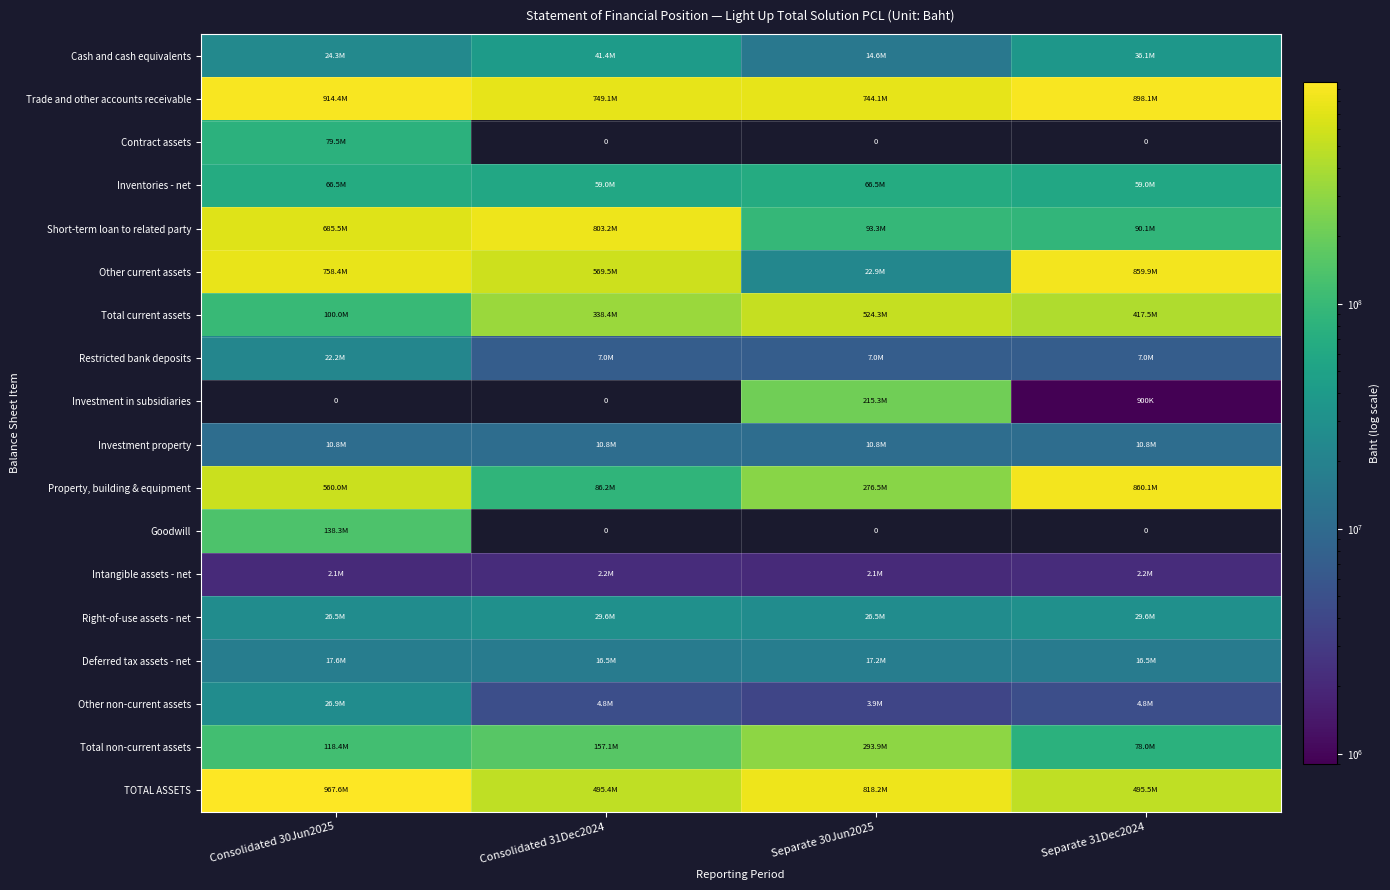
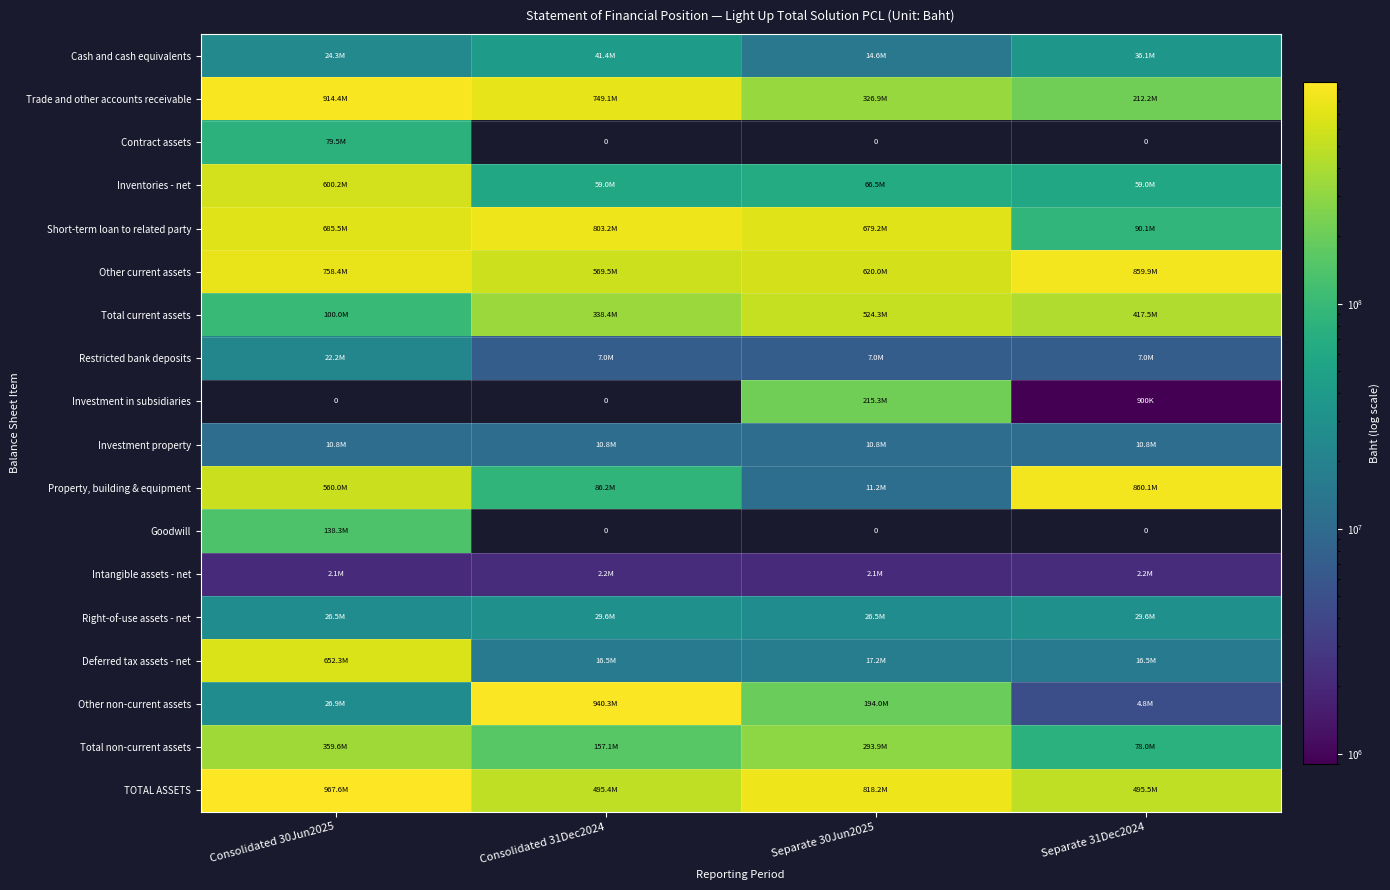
  {
    "Cash and cash equivalents": {
      "Consolidated 30Jun2025": "24.3M",
      "Consolidated 31Dec2024": "41.4M",
      "Separate 30Jun2025": "14.6M",
      "Separate 31Dec2024": "36.1M"
    },
    "Trade and other accounts receivable": {
      "Consolidated 30Jun2025": "914.4M",
      "Consolidated 31Dec2024": "749.1M",
-     "Separate 30Jun2025": "744.1M",
-     "Separate 31Dec2024": "898.1M"
+     "Separate 30Jun2025": "326.9M",
+     "Separate 31Dec2024": "212.2M"
    },
    "Contract assets": {
      "Consolidated 30Jun2025": "79.5M",
      "Consolidated 31Dec2024": "0",
      "Separate 30Jun2025": "0",
      "Separate 31Dec2024": "0"
    },
    "Inventories - net": {
-     "Consolidated 30Jun2025": "66.5M",
+     "Consolidated 30Jun2025": "600.2M",
      "Consolidated 31Dec2024": "59.0M",
      "Separate 30Jun2025": "66.5M",
      "Separate 31Dec2024": "59.0M"
    },
    "Short-term loan to related party": {
      "Consolidated 30Jun2025": "685.5M",
      "Consolidated 31Dec2024": "803.2M",
-     "Separate 30Jun2025": "93.3M",
+     "Separate 30Jun2025": "679.2M",
      "Separate 31Dec2024": "90.1M"
    },
    "Other current assets": {
      "Consolidated 30Jun2025": "758.4M",
      "Consolidated 31Dec2024": "569.5M",
-     "Separate 30Jun2025": "22.9M",
+     "Separate 30Jun2025": "620.0M",
      "Separate 31Dec2024": "859.9M"
    },
    "Total current assets": {
      "Consolidated 30Jun2025": "100.0M",
      "Consolidated 31Dec2024": "338.4M",
      "Separate 30Jun2025": "524.3M",
      "Separate 31Dec2024": "417.5M"
    },
    "Restricted bank deposits": {
      "Consolidated 30Jun2025": "22.2M",
      "Consolidated 31Dec2024": "7.0M",
      "Separate 30Jun2025": "7.0M",
      "Separate 31Dec2024": "7.0M"
    },
    "Investment in subsidiaries": {
      "Consolidated 30Jun2025": "0",
      "Consolidated 31Dec2024": "0",
      "Separate 30Jun2025": "215.3M",
      "Separate 31Dec2024": "900K"
    },
    "Investment property": {
      "Consolidated 30Jun2025": "10.8M",
      "Consolidated 31Dec2024": "10.8M",
      "Separate 30Jun2025": "10.8M",
      "Separate 31Dec2024": "10.8M"
    },
    "Property, building & equipment": {
      "Consolidated 30Jun2025": "560.0M",
      "Consolidated 31Dec2024": "86.2M",
-     "Separate 30Jun2025": "276.5M",
+     "Separate 30Jun2025": "11.2M",
      "Separate 31Dec2024": "860.1M"
    },
    "Goodwill": {
      "Consolidated 30Jun2025": "138.3M",
      "Consolidated 31Dec2024": "0",
      "Separate 30Jun2025": "0",
      "Separate 31Dec2024": "0"
    },
    "Intangible assets - net": {
      "Consolidated 30Jun2025": "2.1M",
      "Consolidated 31Dec2024": "2.2M",
      "Separate 30Jun2025": "2.1M",
      "Separate 31Dec2024": "2.2M"
    },
    "Right-of-use assets - net": {
      "Consolidated 30Jun2025": "26.5M",
      "Consolidated 31Dec2024": "29.6M",
      "Separate 30Jun2025": "26.5M",
      "Separate 31Dec2024": "29.6M"
    },
    "Deferred tax assets - net": {
-     "Consolidated 30Jun2025": "17.6M",
+     "Consolidated 30Jun2025": "652.3M",
      "Consolidated 31Dec2024": "16.5M",
      "Separate 30Jun2025": "17.2M",
      "Separate 31Dec2024": "16.5M"
    },
    "Other non-current assets": {
      "Consolidated 30Jun2025": "26.9M",
-     "Consolidated 31Dec2024": "4.8M",
-     "Separate 30Jun2025": "3.9M",
+     "Consolidated 31Dec2024": "940.3M",
+     "Separate 30Jun2025": "194.0M",
      "Separate 31Dec2024": "4.8M"
    },
    "Total non-current assets": {
-     "Consolidated 30Jun2025": "118.4M",
+     "Consolidated 30Jun2025": "359.6M",
      "Consolidated 31Dec2024": "157.1M",
      "Separate 30Jun2025": "293.9M",
      "Separate 31Dec2024": "78.0M"
    },
    "TOTAL ASSETS": {
      "Consolidated 30Jun2025": "967.6M",
      "Consolidated 31Dec2024": "495.4M",
      "Separate 30Jun2025": "818.2M",
      "Separate 31Dec2024": "495.5M"
    }
  }
